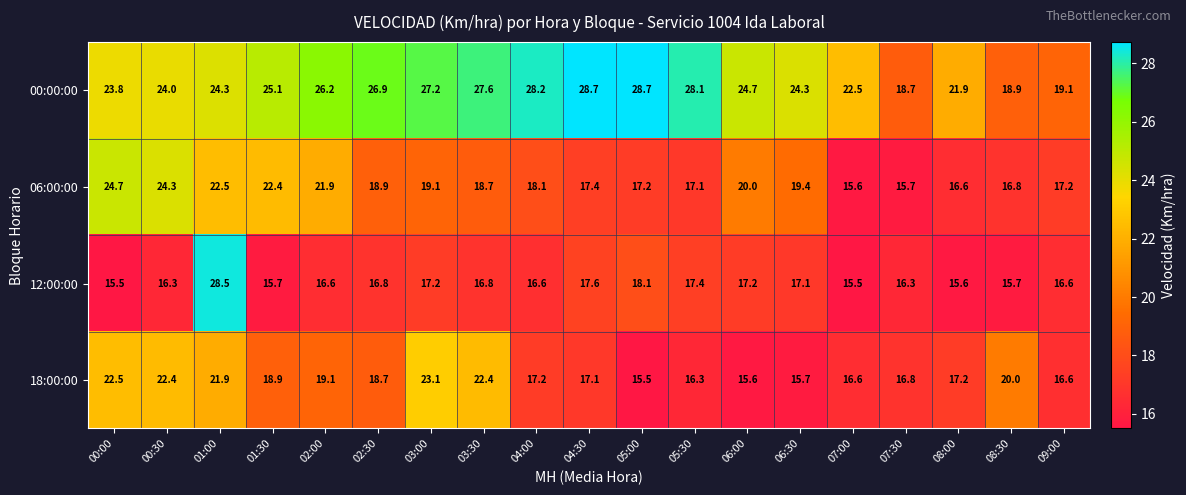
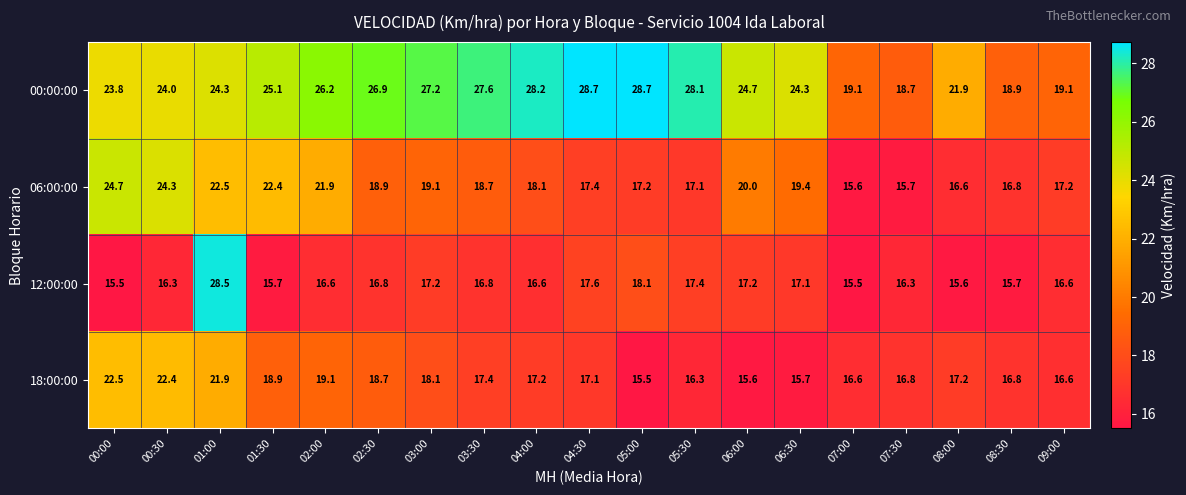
  {
    "00:00:00": {
      "00:00": 23.8,
      "00:30": 24.0,
      "01:00": 24.3,
      "01:30": 25.1,
      "02:00": 26.2,
      "02:30": 26.9,
      "03:00": 27.2,
      "03:30": 27.6,
      "04:00": 28.2,
      "04:30": 28.7,
      "05:00": 28.7,
      "05:30": 28.1,
      "06:00": 24.7,
      "06:30": 24.3,
-     "07:00": 22.5,
+     "07:00": 19.1,
      "07:30": 18.7,
      "08:00": 21.9,
      "08:30": 18.9,
      "09:00": 19.1
    },
    "06:00:00": {
      "00:00": 24.7,
      "00:30": 24.3,
      "01:00": 22.5,
      "01:30": 22.4,
      "02:00": 21.9,
      "02:30": 18.9,
      "03:00": 19.1,
      "03:30": 18.7,
      "04:00": 18.1,
      "04:30": 17.4,
      "05:00": 17.2,
      "05:30": 17.1,
      "06:00": 20.0,
      "06:30": 19.4,
      "07:00": 15.6,
      "07:30": 15.7,
      "08:00": 16.6,
      "08:30": 16.8,
      "09:00": 17.2
    },
    "12:00:00": {
      "00:00": 15.5,
      "00:30": 16.3,
      "01:00": 28.5,
      "01:30": 15.7,
      "02:00": 16.6,
      "02:30": 16.8,
      "03:00": 17.2,
      "03:30": 16.8,
      "04:00": 16.6,
      "04:30": 17.6,
      "05:00": 18.1,
      "05:30": 17.4,
      "06:00": 17.2,
      "06:30": 17.1,
      "07:00": 15.5,
      "07:30": 16.3,
      "08:00": 15.6,
      "08:30": 15.7,
      "09:00": 16.6
    },
    "18:00:00": {
      "00:00": 22.5,
      "00:30": 22.4,
      "01:00": 21.9,
      "01:30": 18.9,
      "02:00": 19.1,
      "02:30": 18.7,
-     "03:00": 23.1,
-     "03:30": 22.4,
+     "03:00": 18.1,
+     "03:30": 17.4,
      "04:00": 17.2,
      "04:30": 17.1,
      "05:00": 15.5,
      "05:30": 16.3,
      "06:00": 15.6,
      "06:30": 15.7,
      "07:00": 16.6,
      "07:30": 16.8,
      "08:00": 17.2,
-     "08:30": 20.0,
+     "08:30": 16.8,
      "09:00": 16.6
    }
  }
